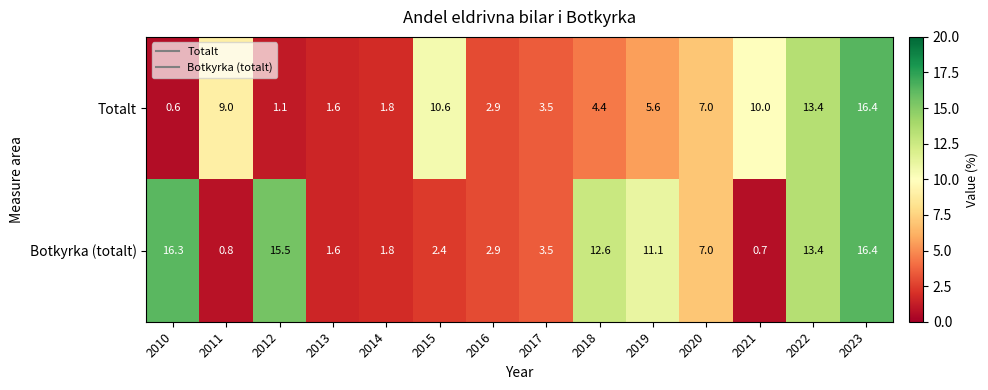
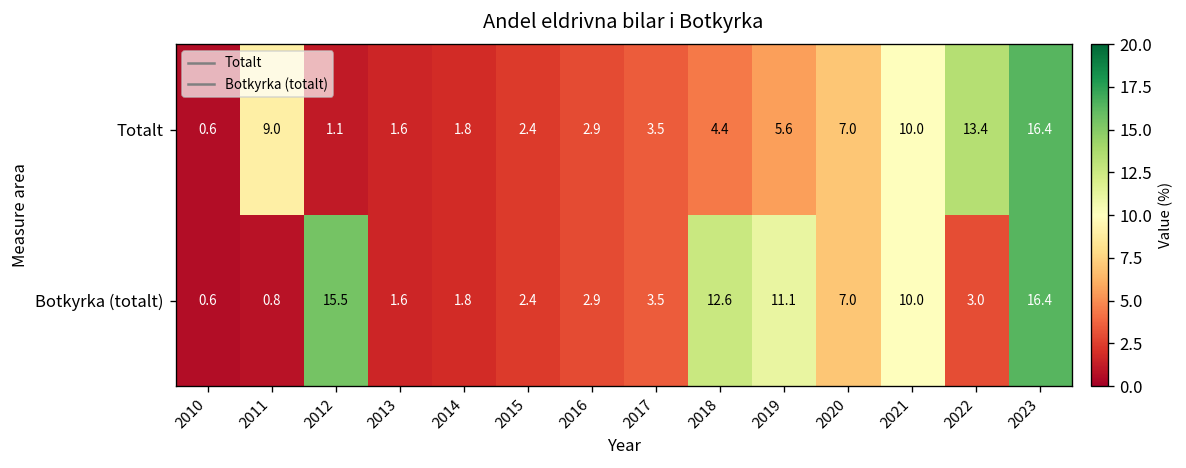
  {
    "Totalt": {
      "2010": 0.6,
      "2011": 9.0,
      "2012": 1.1,
      "2013": 1.6,
      "2014": 1.8,
-     "2015": 10.6,
+     "2015": 2.4,
      "2016": 2.9,
      "2017": 3.5,
      "2018": 4.4,
      "2019": 5.6,
      "2020": 7.0,
      "2021": 10.0,
      "2022": 13.4,
      "2023": 16.4
    },
    "Botkyrka (totalt)": {
-     "2010": 16.3,
+     "2010": 0.6,
      "2011": 0.8,
      "2012": 15.5,
      "2013": 1.6,
      "2014": 1.8,
      "2015": 2.4,
      "2016": 2.9,
      "2017": 3.5,
      "2018": 12.6,
      "2019": 11.1,
      "2020": 7.0,
-     "2021": 0.7,
-     "2022": 13.4,
+     "2021": 10.0,
+     "2022": 3.0,
      "2023": 16.4
    }
  }
